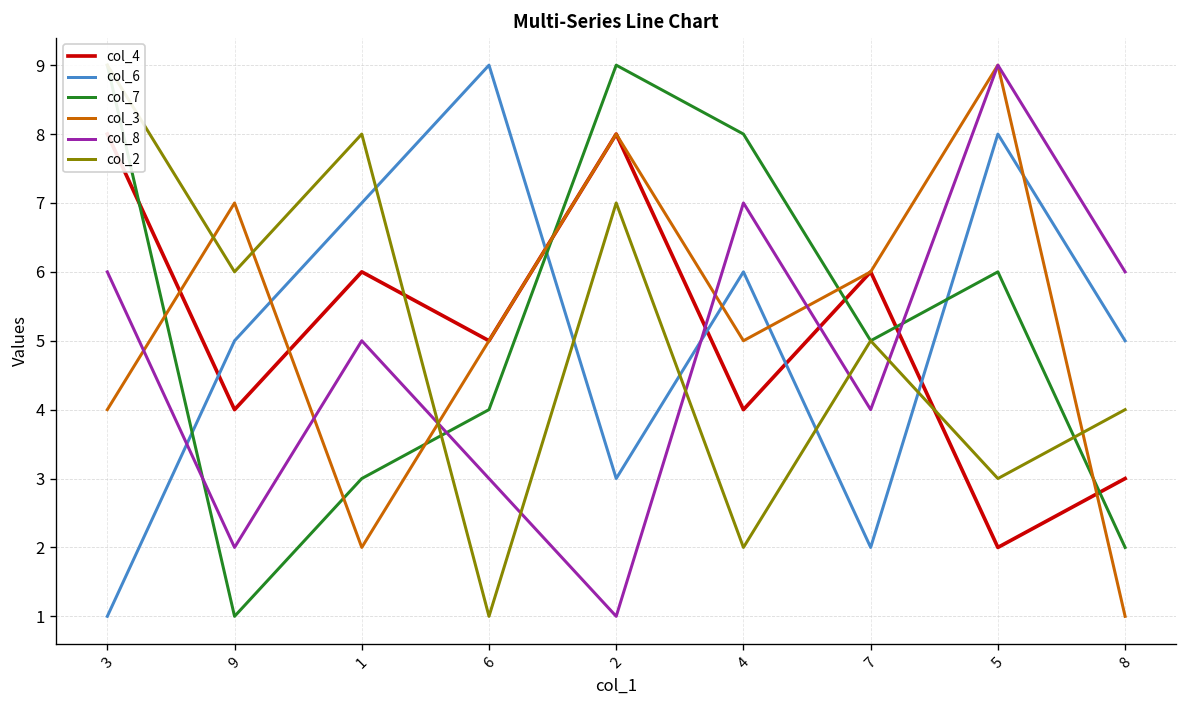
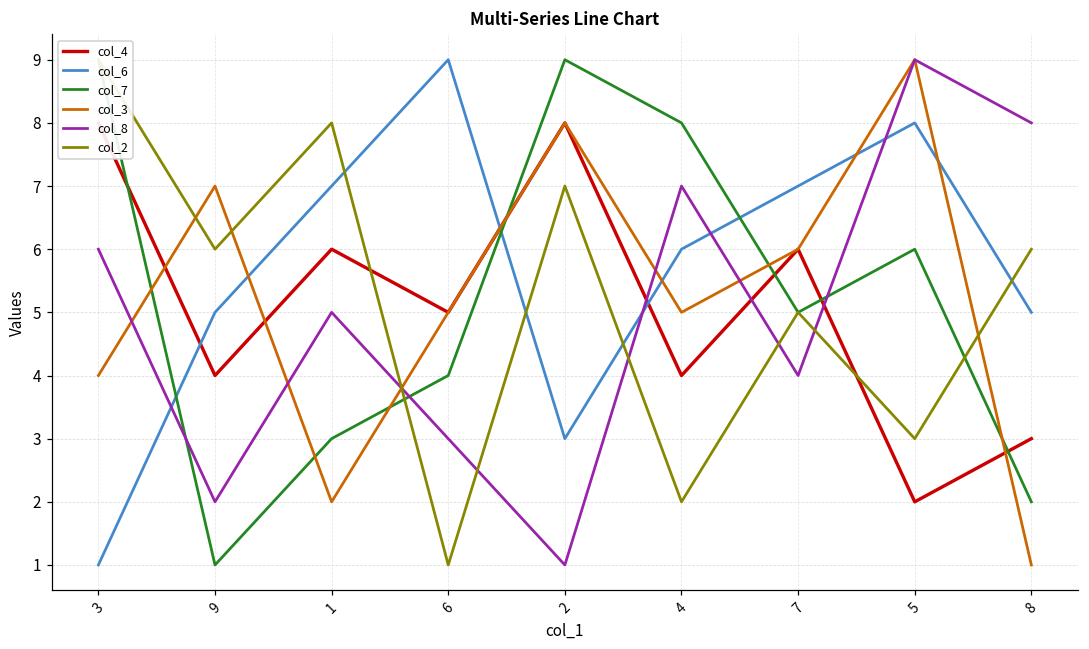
  {
    "col_4": {
      "9": 4,
      "1": 6,
      "4": 4,
      "5": 2,
      "8": 3
    },
    "col_6": {
      "3": 1,
      "9": 5,
      "1": 7,
      "6": 9,
      "2": 3,
      "4": 6,
-     "7": 2,
+     "7": 7,
      "5": 8,
      "8": 5
    },
    "col_7": {
      "9": 1,
      "1": 3,
      "6": 4,
      "2": 9,
      "4": 8,
      "5": 6,
      "8": 2
    },
    "col_3": {
      "3": 4,
      "9": 7,
      "1": 2,
      "4": 5,
      "8": 1
    },
    "col_8": {
      "3": 6,
      "9": 2,
      "1": 5,
      "6": 3,
      "2": 1,
      "4": 7,
      "7": 4,
-     "8": 6
+     "8": 8
    },
    "col_2": {
      "9": 6,
      "1": 8,
      "6": 1,
      "2": 7,
      "4": 2,
      "5": 3,
-     "8": 4
+     "8": 6
    }
  }
